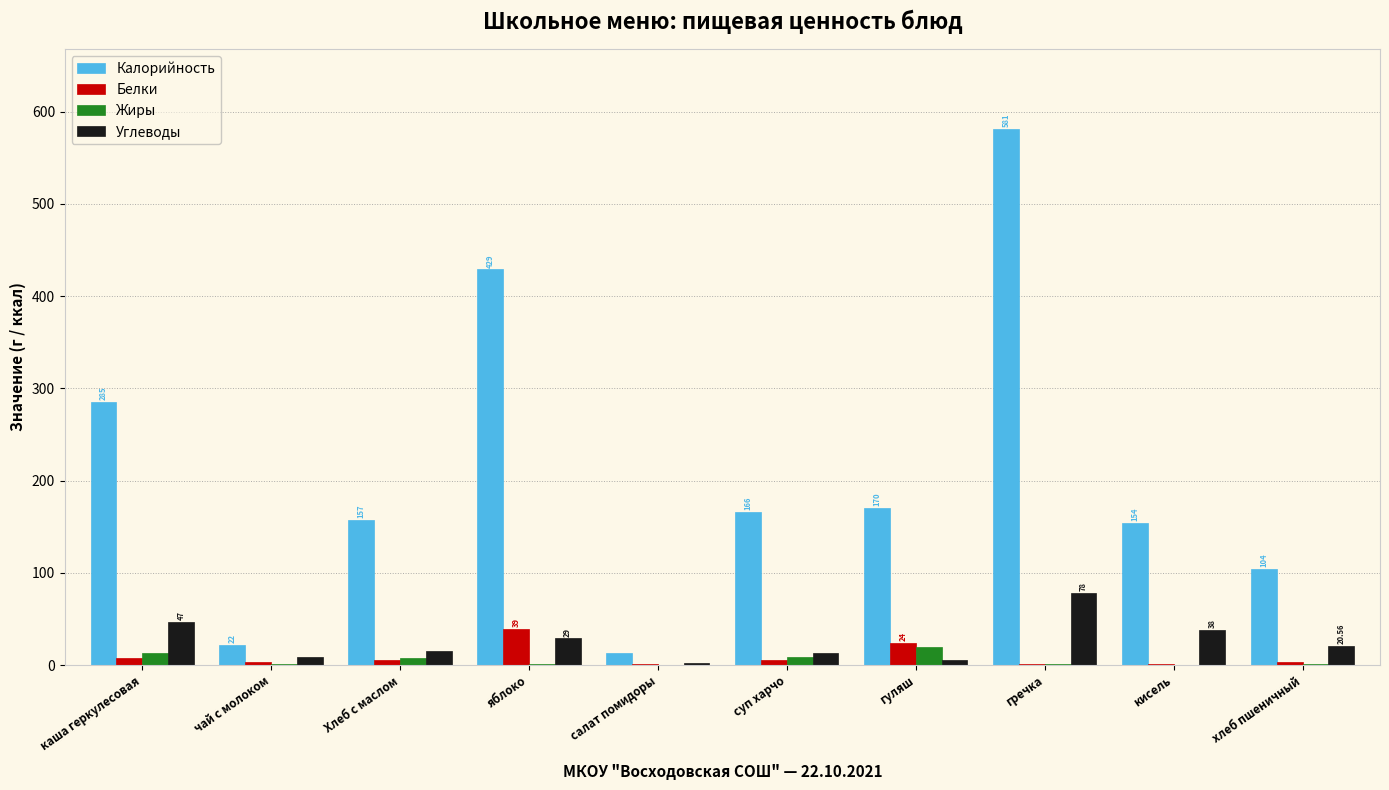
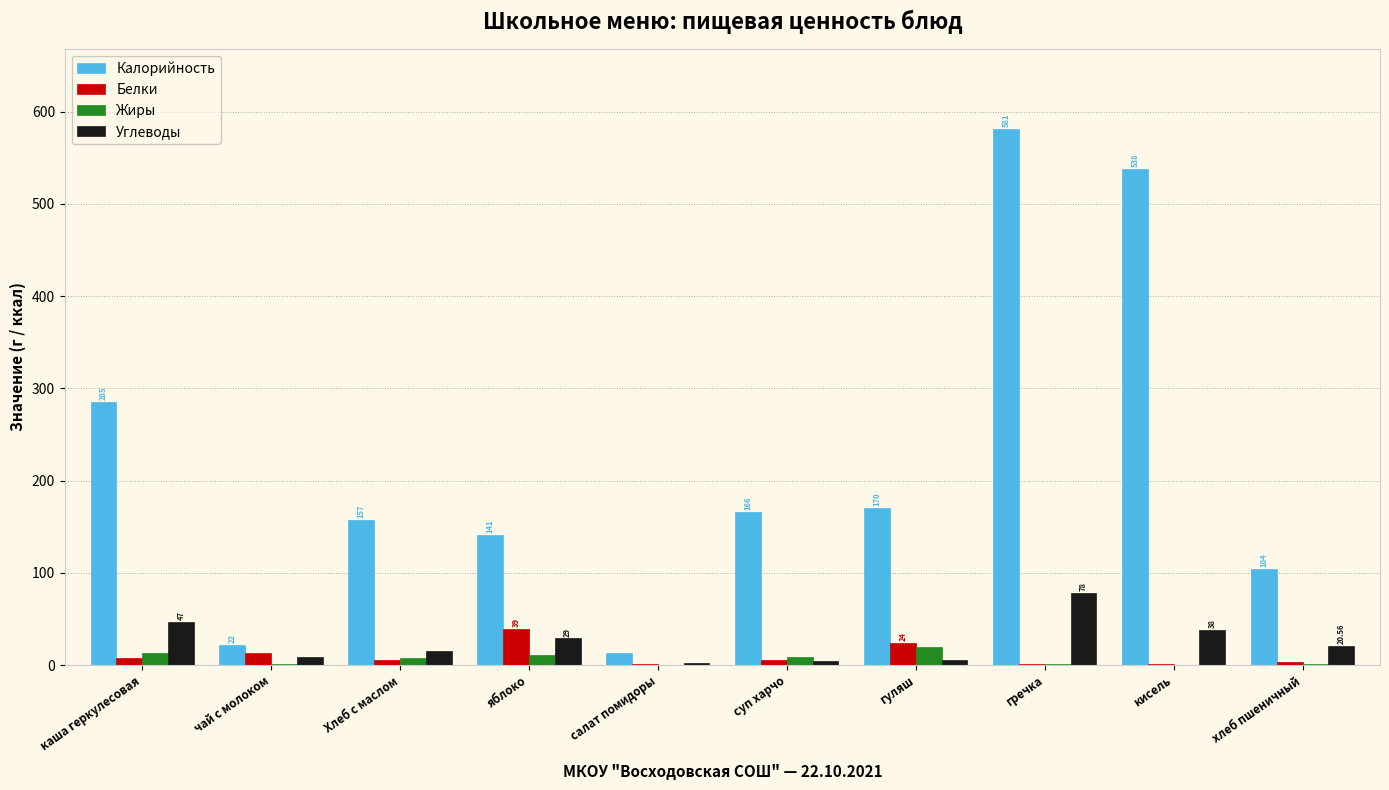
  {
    "Калорийность": {
      "каша геркулесовая": 285,
      "чай с молоком": 22,
      "Хлеб с маслом": 157,
-     "яблоко": 429,
+     "яблоко": 141,
      "суп харчо": 166,
      "гуляш": 170,
      "гречка": 581,
-     "кисель": 154,
+     "кисель": 538,
      "хлеб пшеничный": 104
    },
    "Белки": {
      "каша геркулесовая": 10,
-     "чай с молоком": 0,
+     "чай с молоком": 10,
      "Хлеб с маслом": 10,
      "суп харчо": 10,
      "хлеб пшеничный": 0
    },
    "Жиры": {
      "каша геркулесовая": 10,
      "Хлеб с маслом": 10,
-     "яблоко": 0,
+     "яблоко": 10,
      "салат помидоры": 0,
      "суп харчо": 10,
      "гуляш": 20,
      "кисель": 0
    },
    "Углеводы": {
      "чай с молоком": 10,
      "Хлеб с маслом": 20,
-     "суп харчо": 10,
+     "суп харчо": 0,
      "гуляш": 10
    }
  }
